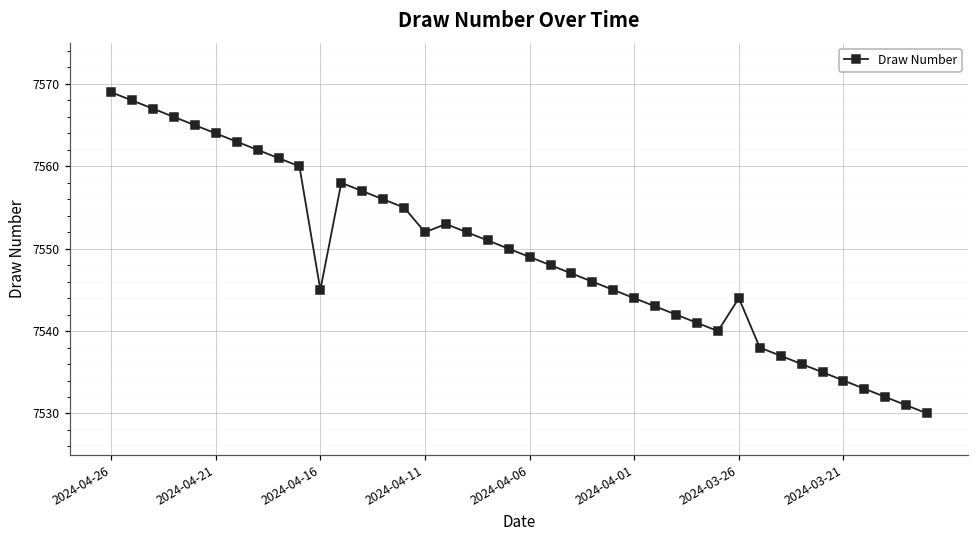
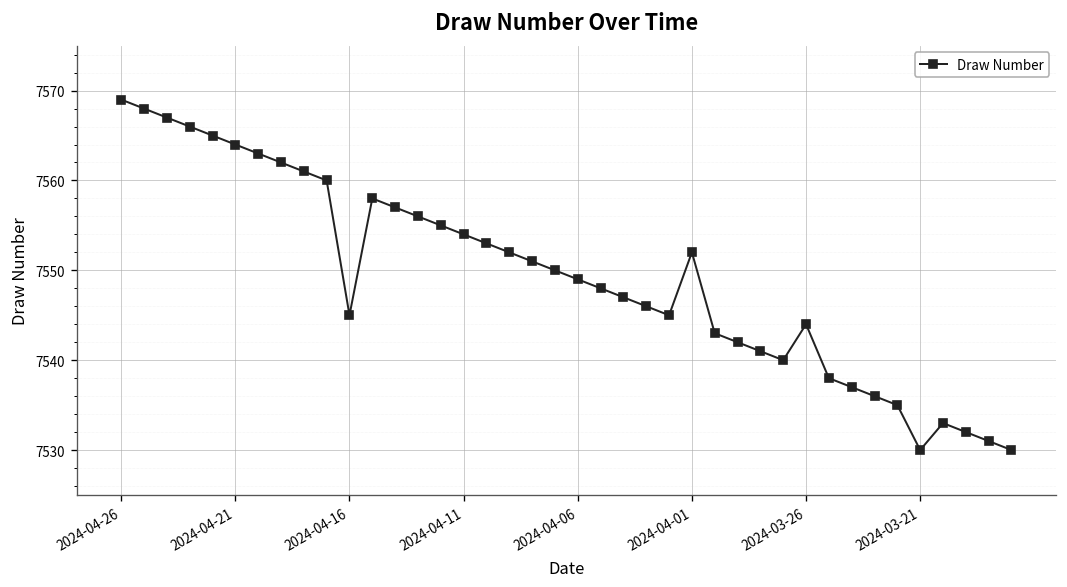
  {
    "2024-04-26": 7569,
    "2024-04-21": 7564,
    "2024-04-16": 7545,
-   "2024-04-11": 7552,
+   "2024-04-11": 7554,
    "2024-04-06": 7549,
-   "2024-04-01": 7544,
+   "2024-04-01": 7552,
    "2024-03-26": 7544,
-   "2024-03-21": 7534
+   "2024-03-21": 7530
  }
